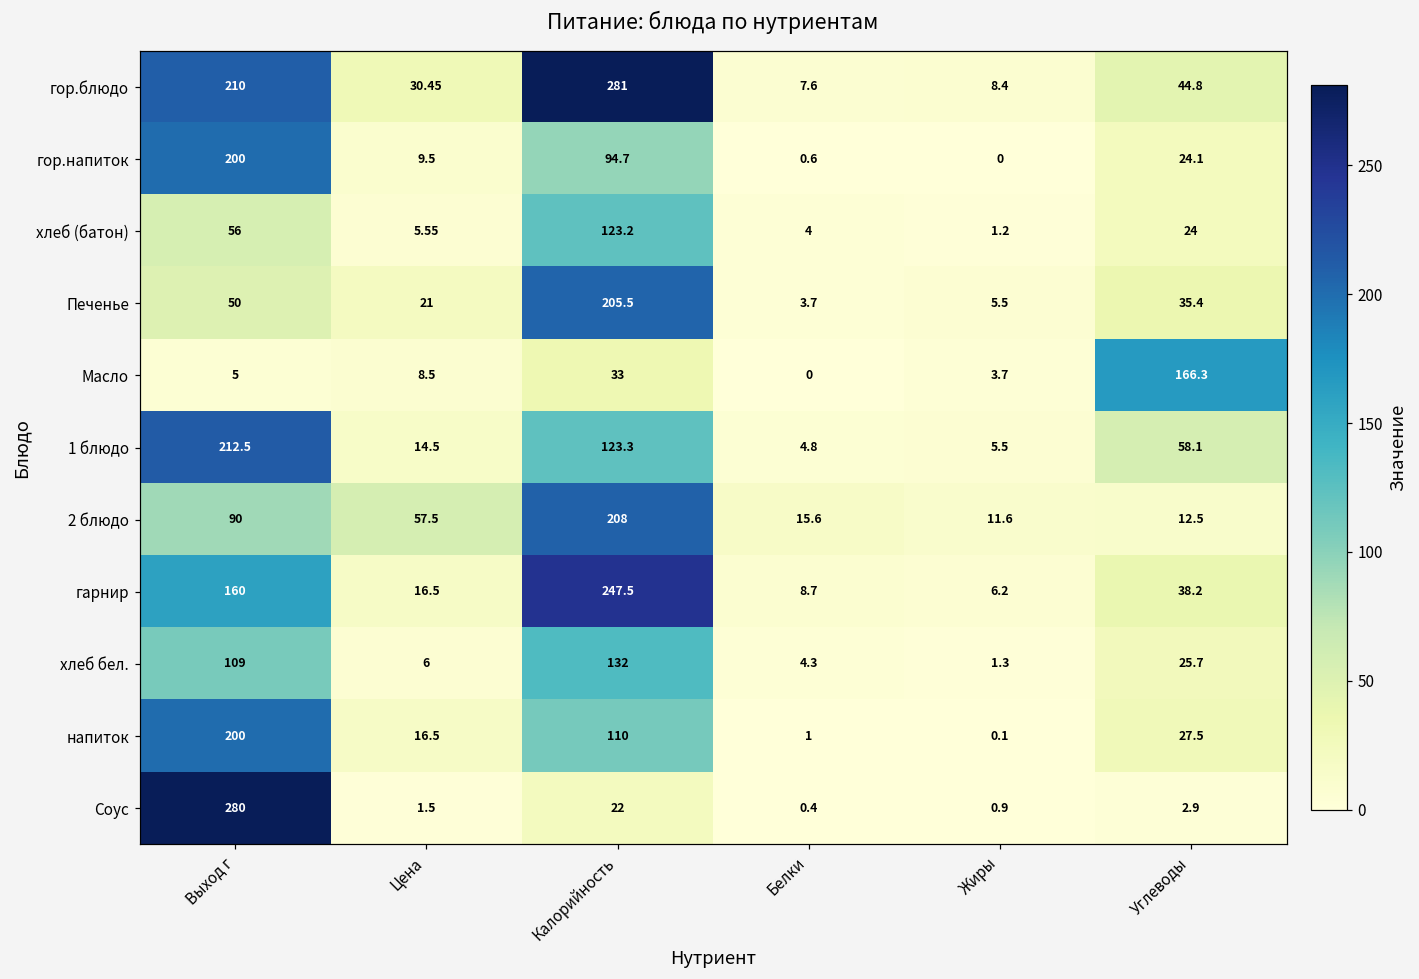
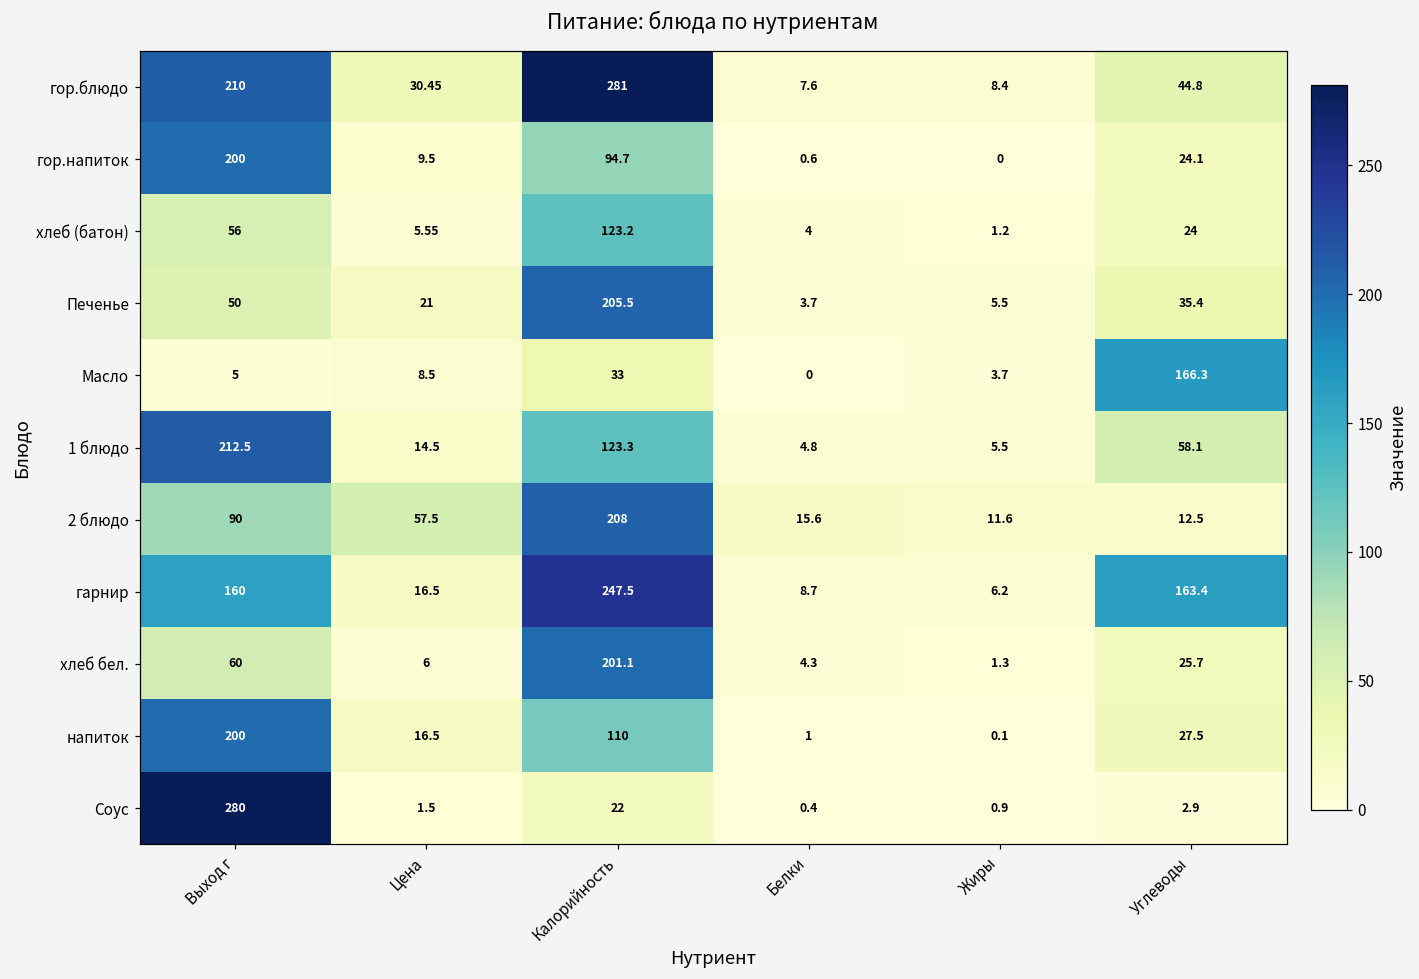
  {
    "гор.блюдо": {
      "Выход г": 210,
      "Цена": 30.45,
      "Калорийность": 281,
      "Белки": 7.6,
      "Жиры": 8.4,
      "Углеводы": 44.8
    },
    "гор.напиток": {
      "Выход г": 200,
      "Цена": 9.5,
      "Калорийность": 94.7,
      "Белки": 0.6,
      "Жиры": 0,
      "Углеводы": 24.1
    },
    "хлеб (батон)": {
      "Выход г": 56,
      "Цена": 5.55,
      "Калорийность": 123.2,
      "Белки": 4,
      "Жиры": 1.2,
      "Углеводы": 24
    },
    "Печенье": {
      "Выход г": 50,
      "Цена": 21,
      "Калорийность": 205.5,
      "Белки": 3.7,
      "Жиры": 5.5,
      "Углеводы": 35.4
    },
    "Масло": {
      "Выход г": 5,
      "Цена": 8.5,
      "Калорийность": 33,
      "Белки": 0,
      "Жиры": 3.7,
      "Углеводы": 166.3
    },
    "1 блюдо": {
      "Выход г": 212.5,
      "Цена": 14.5,
      "Калорийность": 123.3,
      "Белки": 4.8,
      "Жиры": 5.5,
      "Углеводы": 58.1
    },
    "2 блюдо": {
      "Выход г": 90,
      "Цена": 57.5,
      "Калорийность": 208,
      "Белки": 15.6,
      "Жиры": 11.6,
      "Углеводы": 12.5
    },
    "гарнир": {
      "Выход г": 160,
      "Цена": 16.5,
      "Калорийность": 247.5,
      "Белки": 8.7,
      "Жиры": 6.2,
-     "Углеводы": 38.2
+     "Углеводы": 163.4
    },
    "хлеб бел.": {
-     "Выход г": 109,
+     "Выход г": 60,
      "Цена": 6,
-     "Калорийность": 132,
+     "Калорийность": 201.1,
      "Белки": 4.3,
      "Жиры": 1.3,
      "Углеводы": 25.7
    },
    "напиток": {
      "Выход г": 200,
      "Цена": 16.5,
      "Калорийность": 110,
      "Белки": 1,
      "Жиры": 0.1,
      "Углеводы": 27.5
    },
    "Соус": {
      "Выход г": 280,
      "Цена": 1.5,
      "Калорийность": 22,
      "Белки": 0.4,
      "Жиры": 0.9,
      "Углеводы": 2.9
    }
  }
